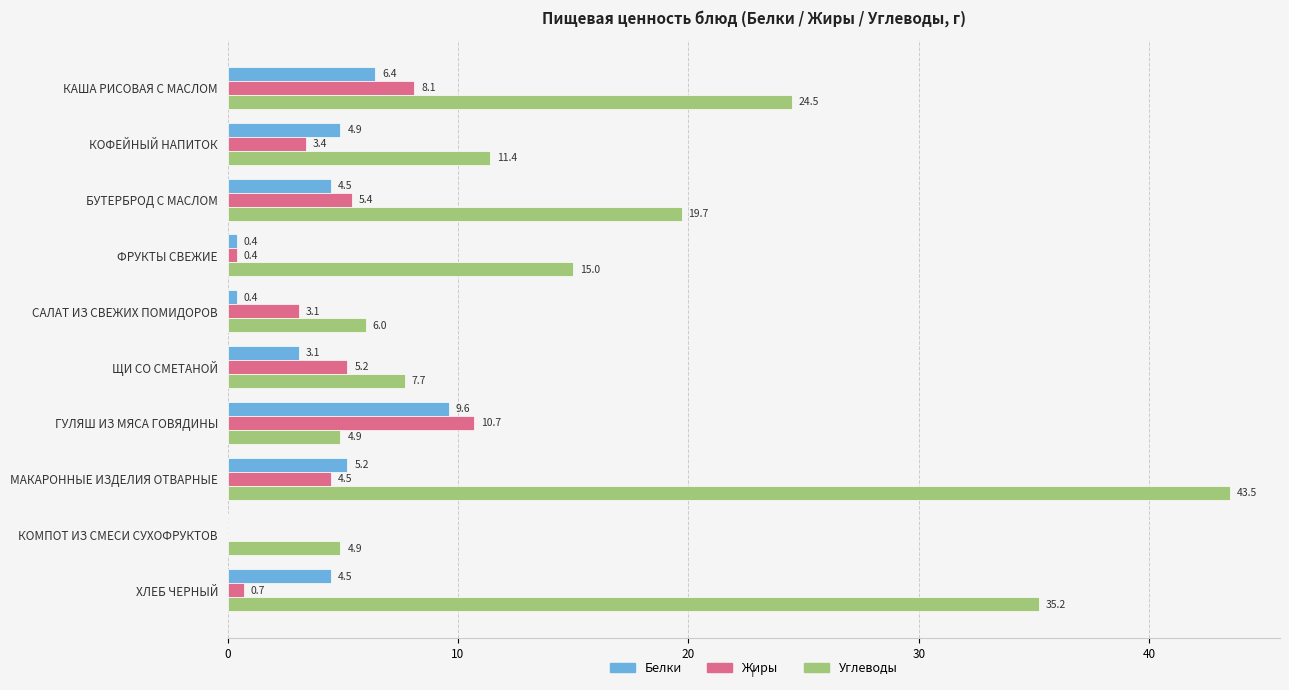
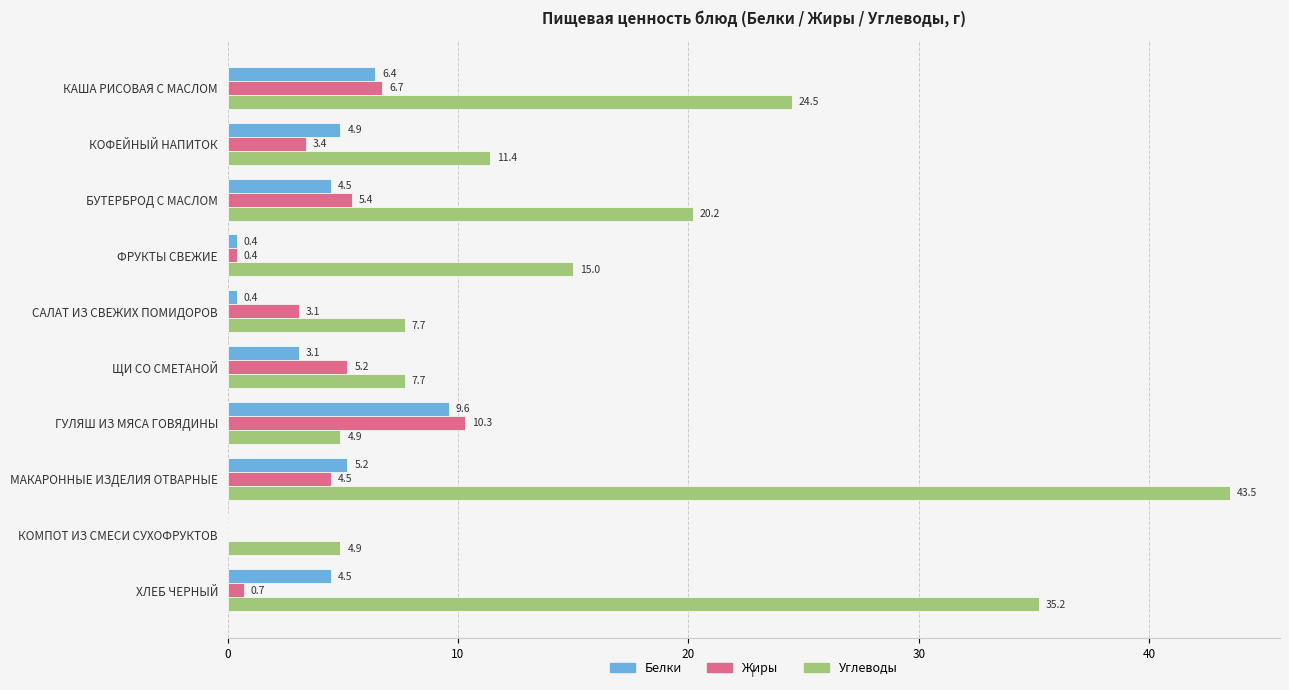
  {
    "Белки": {
      "КАША РИСОВАЯ С МАСЛОМ": 6.4,
      "КОФЕЙНЫЙ НАПИТОК": 4.9,
      "БУТЕРБРОД С МАСЛОМ": 4.5,
      "ФРУКТЫ СВЕЖИЕ": 0.4,
      "САЛАТ ИЗ СВЕЖИХ ПОМИДОРОВ": 0.4,
      "ЩИ СО СМЕТАНОЙ": 3.1,
      "ГУЛЯШ ИЗ МЯСА ГОВЯДИНЫ": 9.6,
      "МАКАРОННЫЕ ИЗДЕЛИЯ ОТВАРНЫЕ": 5.2,
      "ХЛЕБ ЧЕРНЫЙ": 4.5
    },
    "Жиры": {
-     "КАША РИСОВАЯ С МАСЛОМ": 8.1,
+     "КАША РИСОВАЯ С МАСЛОМ": 6.7,
      "КОФЕЙНЫЙ НАПИТОК": 3.4,
      "БУТЕРБРОД С МАСЛОМ": 5.4,
      "ФРУКТЫ СВЕЖИЕ": 0.4,
      "САЛАТ ИЗ СВЕЖИХ ПОМИДОРОВ": 3.1,
      "ЩИ СО СМЕТАНОЙ": 5.2,
-     "ГУЛЯШ ИЗ МЯСА ГОВЯДИНЫ": 10.7,
+     "ГУЛЯШ ИЗ МЯСА ГОВЯДИНЫ": 10.3,
      "МАКАРОННЫЕ ИЗДЕЛИЯ ОТВАРНЫЕ": 4.5,
      "ХЛЕБ ЧЕРНЫЙ": 0.7
    },
    "Углеводы": {
      "КАША РИСОВАЯ С МАСЛОМ": 24.5,
      "КОФЕЙНЫЙ НАПИТОК": 11.4,
-     "БУТЕРБРОД С МАСЛОМ": 19.7,
+     "БУТЕРБРОД С МАСЛОМ": 20.2,
      "ФРУКТЫ СВЕЖИЕ": 15.0,
-     "САЛАТ ИЗ СВЕЖИХ ПОМИДОРОВ": 6.0,
+     "САЛАТ ИЗ СВЕЖИХ ПОМИДОРОВ": 7.7,
      "ЩИ СО СМЕТАНОЙ": 7.7,
      "ГУЛЯШ ИЗ МЯСА ГОВЯДИНЫ": 4.9,
      "МАКАРОННЫЕ ИЗДЕЛИЯ ОТВАРНЫЕ": 43.5,
      "КОМПОТ ИЗ СМЕСИ СУХОФРУКТОВ": 4.9,
      "ХЛЕБ ЧЕРНЫЙ": 35.2
    }
  }
